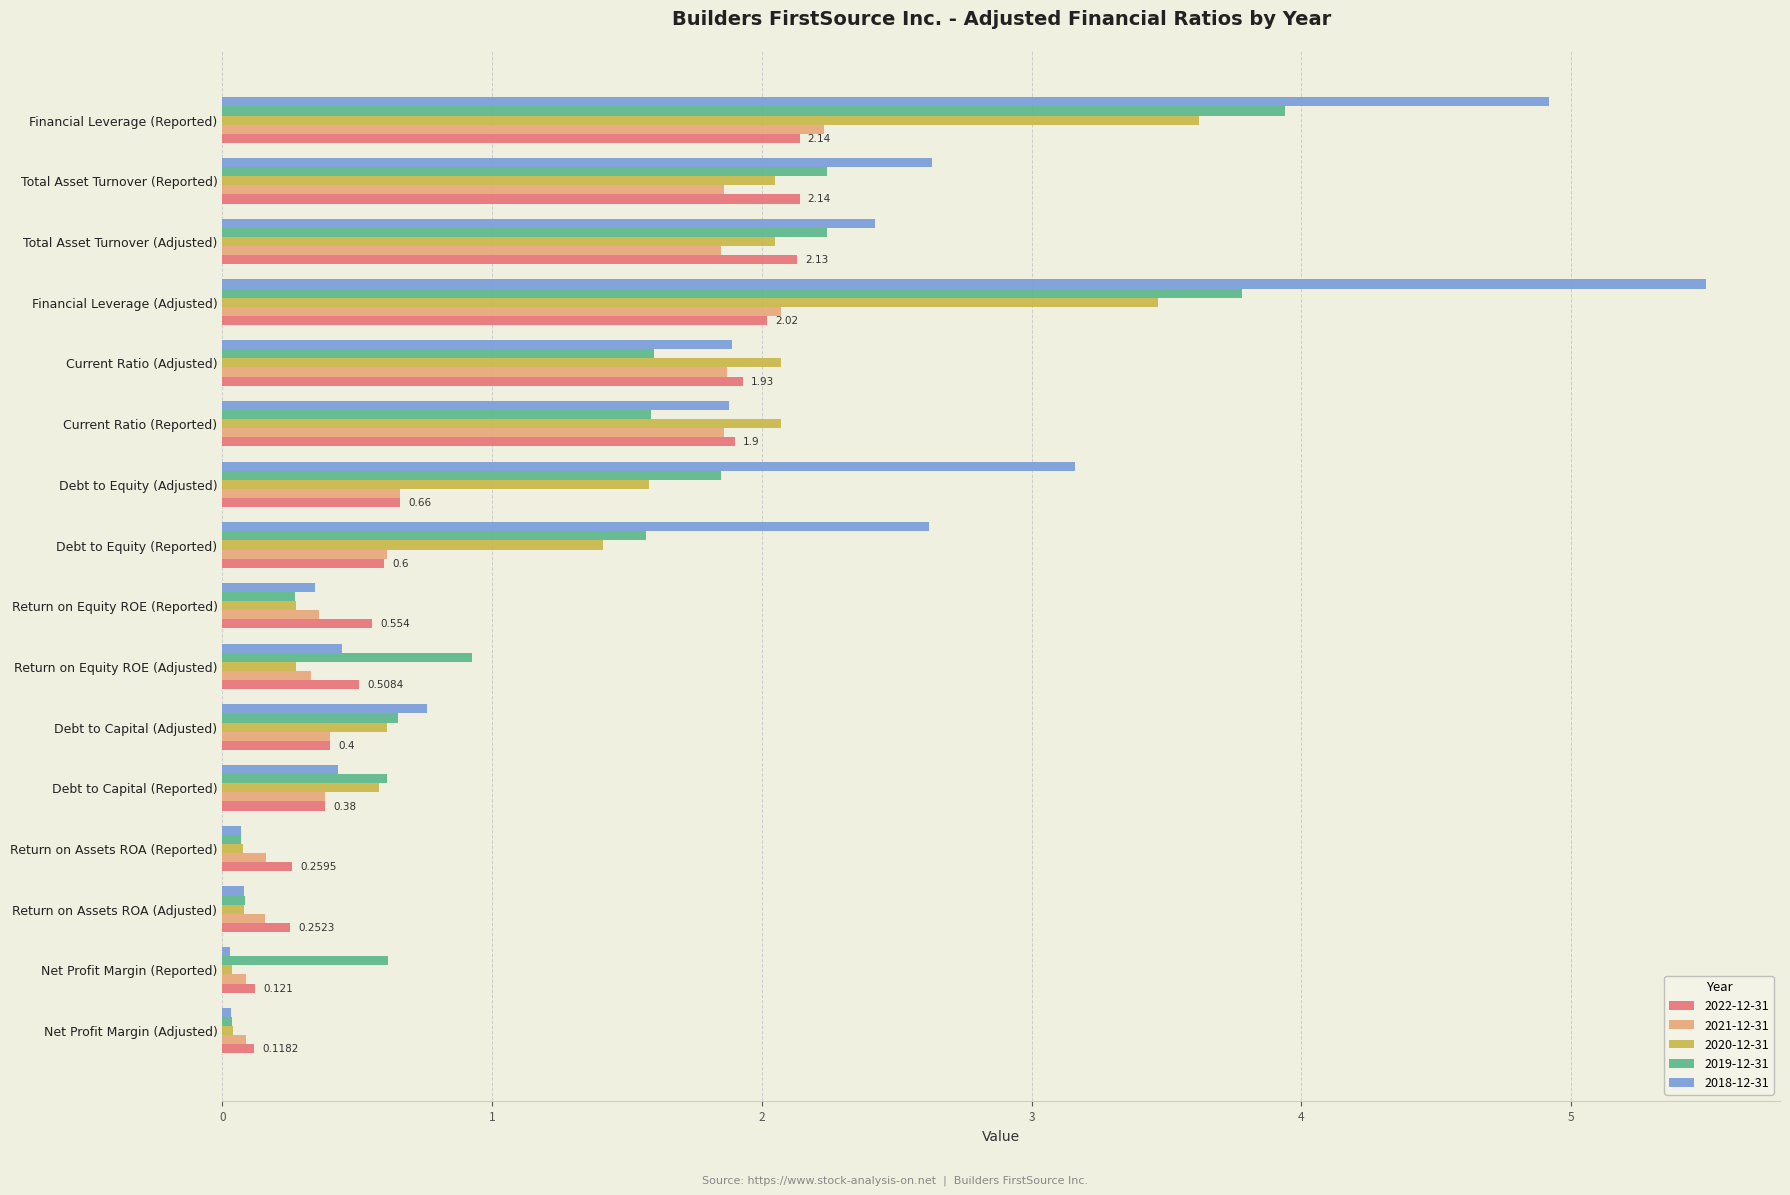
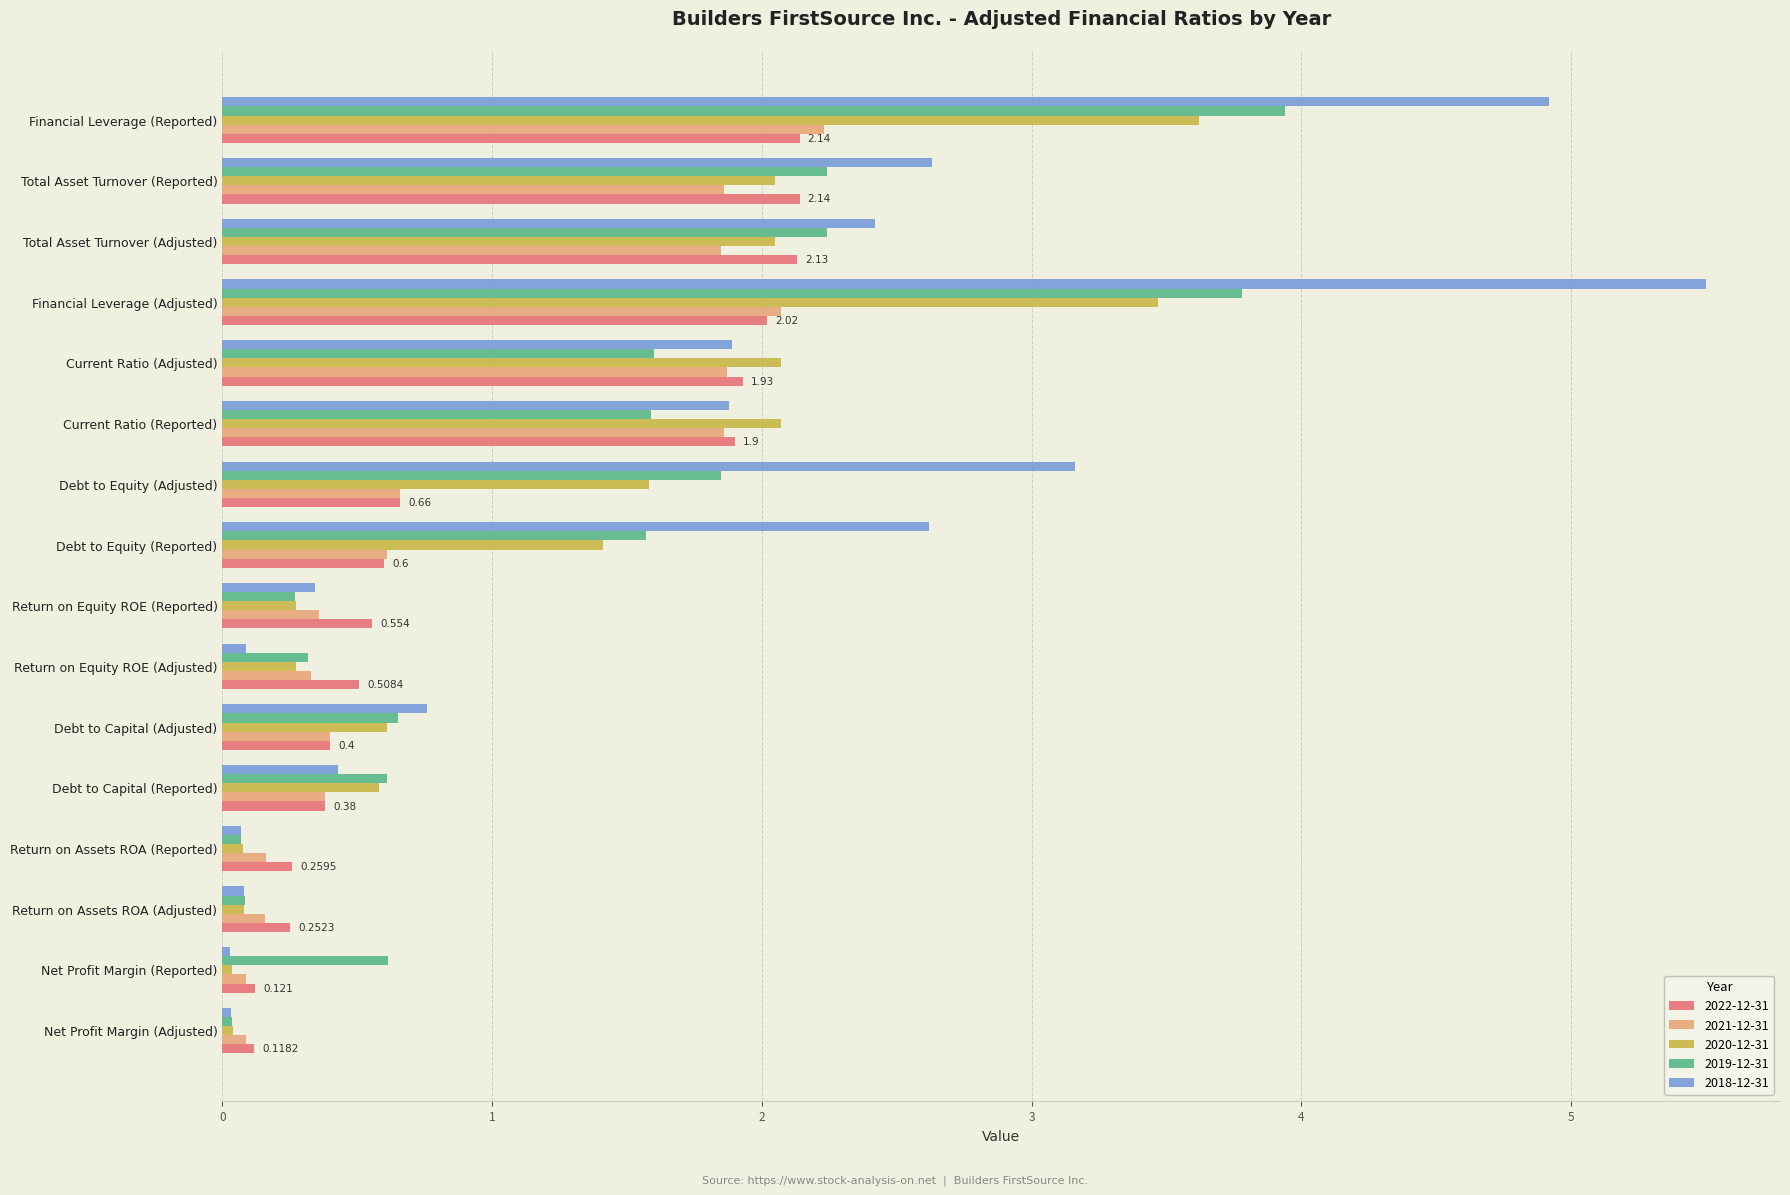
  {
    "2019-12-31": {
      "Financial Leverage (Reported)": 3.94,
      "Total Asset Turnover (Reported)": 2.24,
      "Total Asset Turnover (Adjusted)": 2.24,
      "Financial Leverage (Adjusted)": 3.78,
      "Current Ratio (Adjusted)": 1.60,
      "Current Ratio (Reported)": 1.59,
      "Debt to Equity (Adjusted)": 1.85,
      "Debt to Equity (Reported)": 1.57,
      "Return on Equity ROE (Reported)": 0.27,
-     "Return on Equity ROE (Adjusted)": 0.93,
+     "Return on Equity ROE (Adjusted)": 0.32,
      "Debt to Capital (Adjusted)": 0.65,
      "Debt to Capital (Reported)": 0.61,
      "Return on Assets ROA (Reported)": 0.07,
      "Return on Assets ROA (Adjusted)": 0.08,
      "Net Profit Margin (Reported)": 0.61,
      "Net Profit Margin (Adjusted)": 0.04
    },
    "2018-12-31": {
      "Financial Leverage (Reported)": 4.92,
      "Total Asset Turnover (Reported)": 2.63,
      "Total Asset Turnover (Adjusted)": 2.42,
      "Financial Leverage (Adjusted)": 5.50,
      "Current Ratio (Adjusted)": 1.89,
      "Current Ratio (Reported)": 1.88,
      "Debt to Equity (Adjusted)": 3.16,
      "Debt to Equity (Reported)": 2.62,
      "Return on Equity ROE (Reported)": 0.34,
-     "Return on Equity ROE (Adjusted)": 0.45,
+     "Return on Equity ROE (Adjusted)": 0.09,
      "Debt to Capital (Adjusted)": 0.76,
      "Return on Assets ROA (Reported)": 0.07,
      "Return on Assets ROA (Adjusted)": 0.08,
      "Net Profit Margin (Reported)": 0.03,
      "Net Profit Margin (Adjusted)": 0.03
    }
  }
